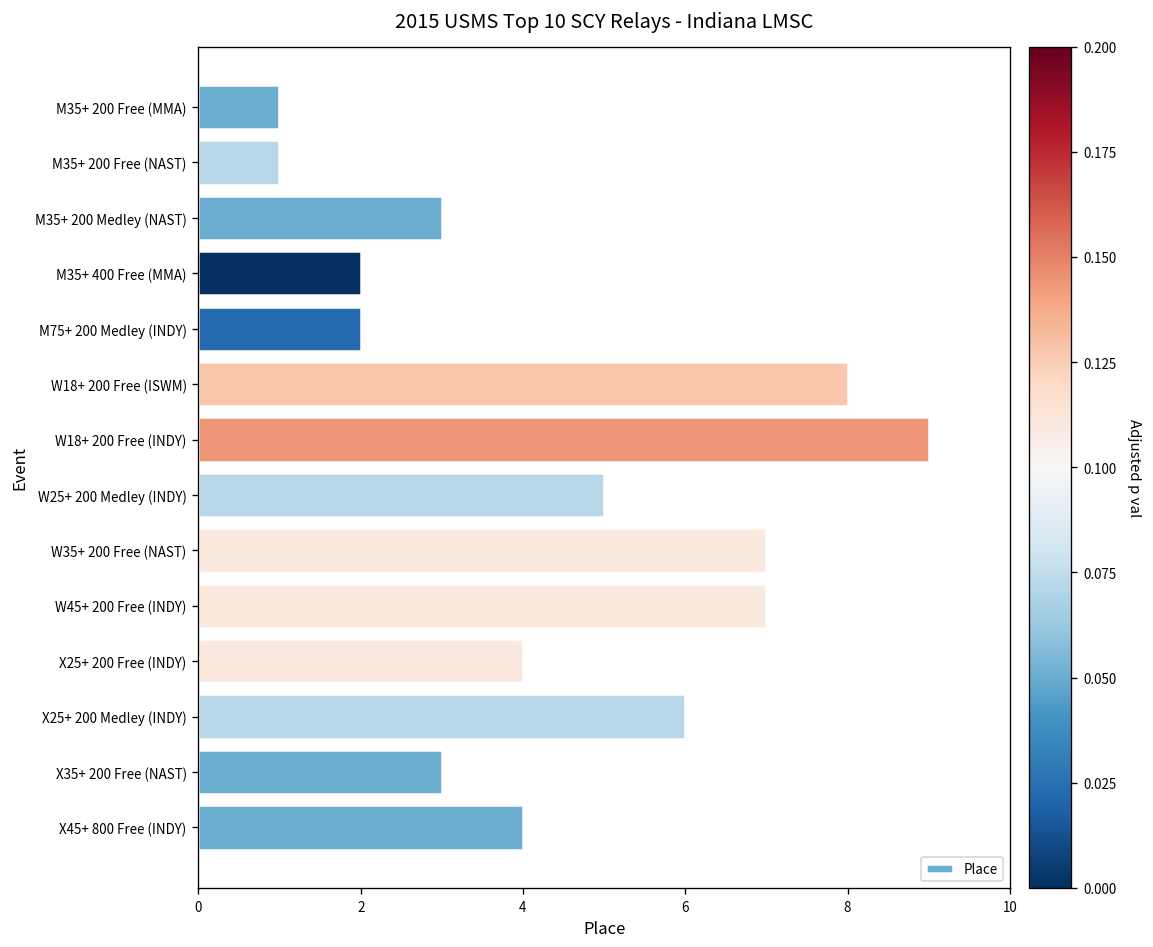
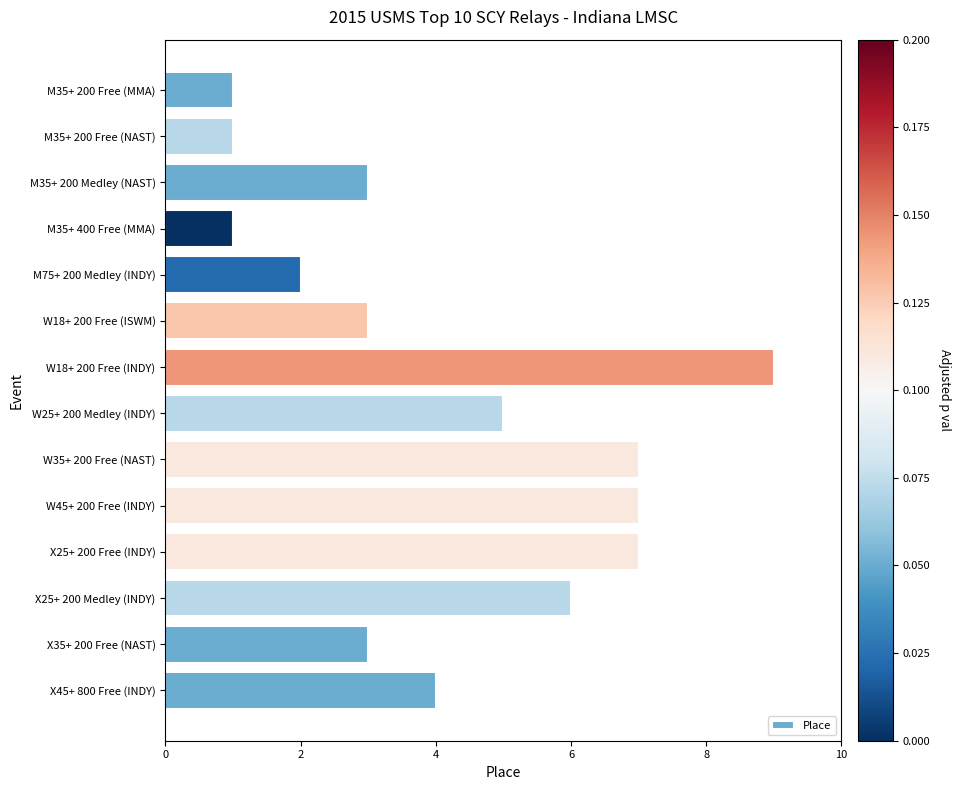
  {
    "M35+ 200 Free (MMA)": 1,
    "M35+ 200 Free (NAST)": 1,
    "M35+ 200 Medley (NAST)": 3,
-   "M35+ 400 Free (MMA)": 2,
+   "M35+ 400 Free (MMA)": 1,
    "M75+ 200 Medley (INDY)": 2,
-   "W18+ 200 Free (ISWM)": 8,
+   "W18+ 200 Free (ISWM)": 3,
    "W18+ 200 Free (INDY)": 9,
    "W25+ 200 Medley (INDY)": 5,
    "W35+ 200 Free (NAST)": 7,
    "W45+ 200 Free (INDY)": 7,
-   "X25+ 200 Free (INDY)": 4,
+   "X25+ 200 Free (INDY)": 7,
    "X25+ 200 Medley (INDY)": 6,
    "X35+ 200 Free (NAST)": 3,
    "X45+ 800 Free (INDY)": 4
  }
